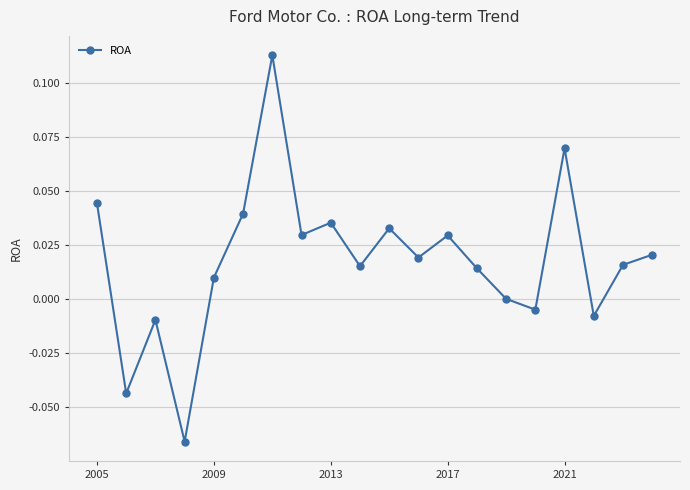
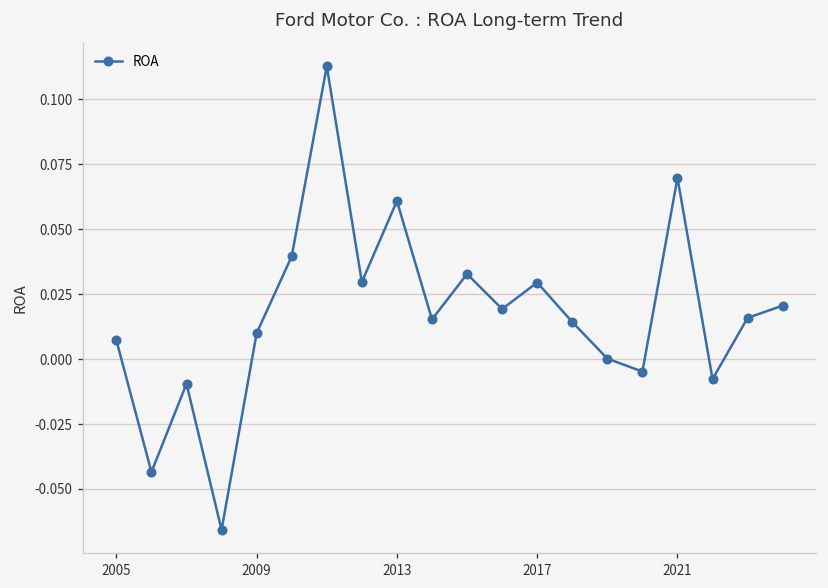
  {
-   "2005": 0.044,
+   "2005": 0.007,
    "2009": 0.010,
-   "2013": 0.035,
+   "2013": 0.061,
    "2017": 0.030,
    "2021": 0.070
  }
